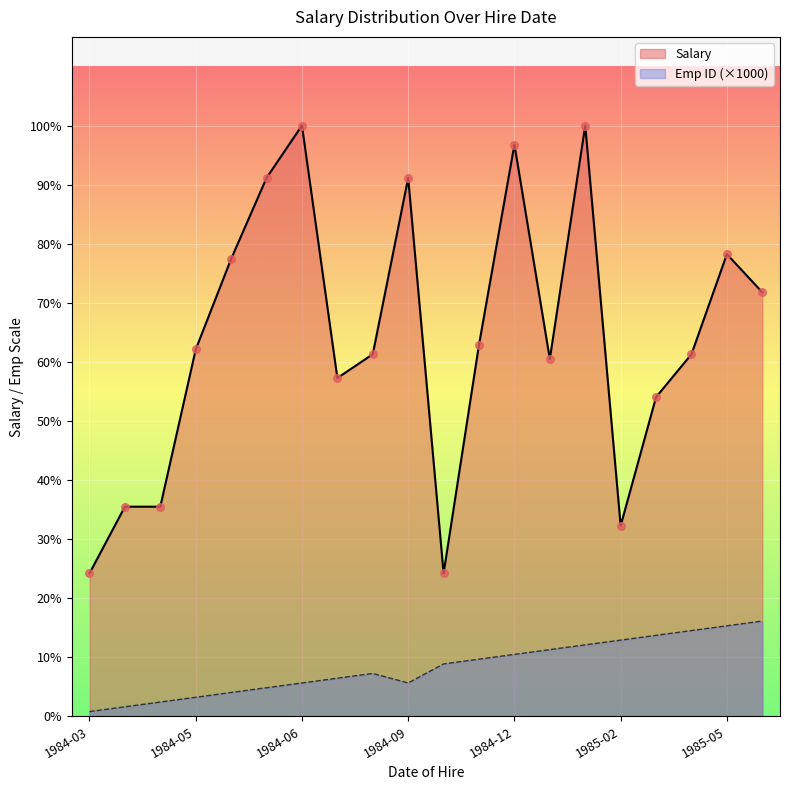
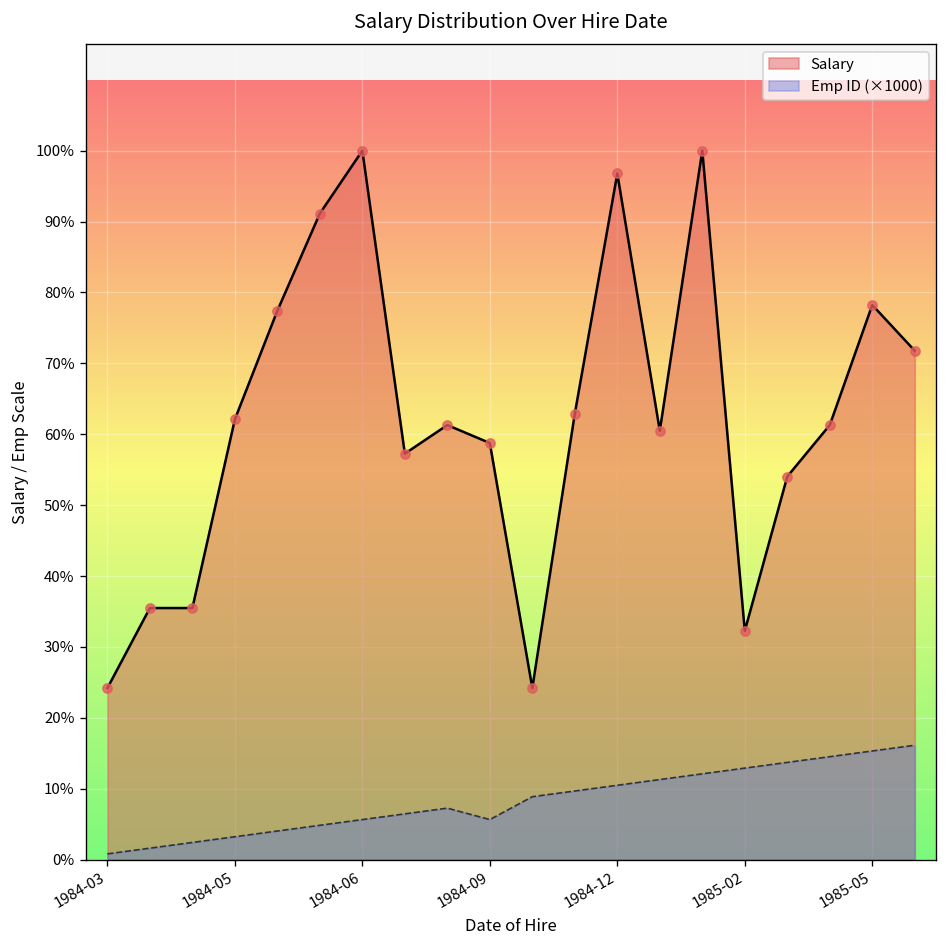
  {
    "Salary": {
-     "1984-09": "91%",
+     "1984-09": "59%",
      "1985-05": "78%"
    },
    "Emp ID (×1000)": {
      "1984-09": "6%",
      "1985-05": "15%"
    }
  }
